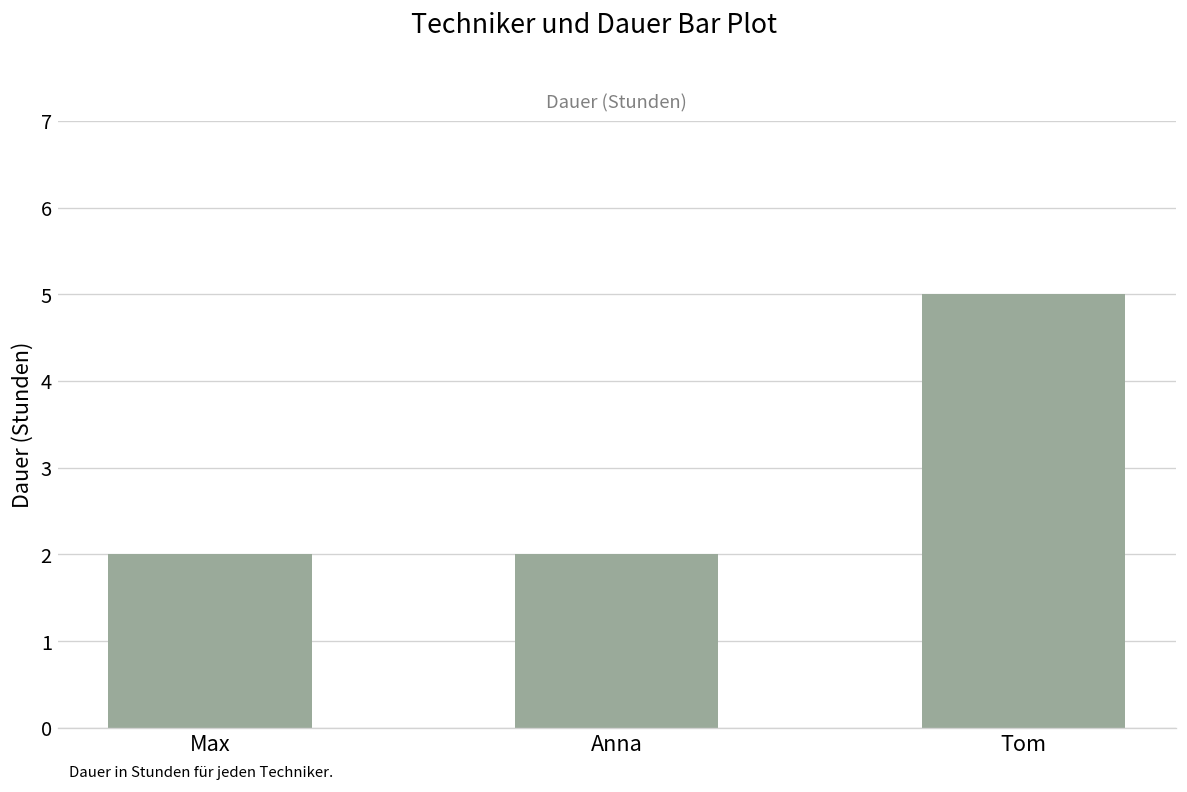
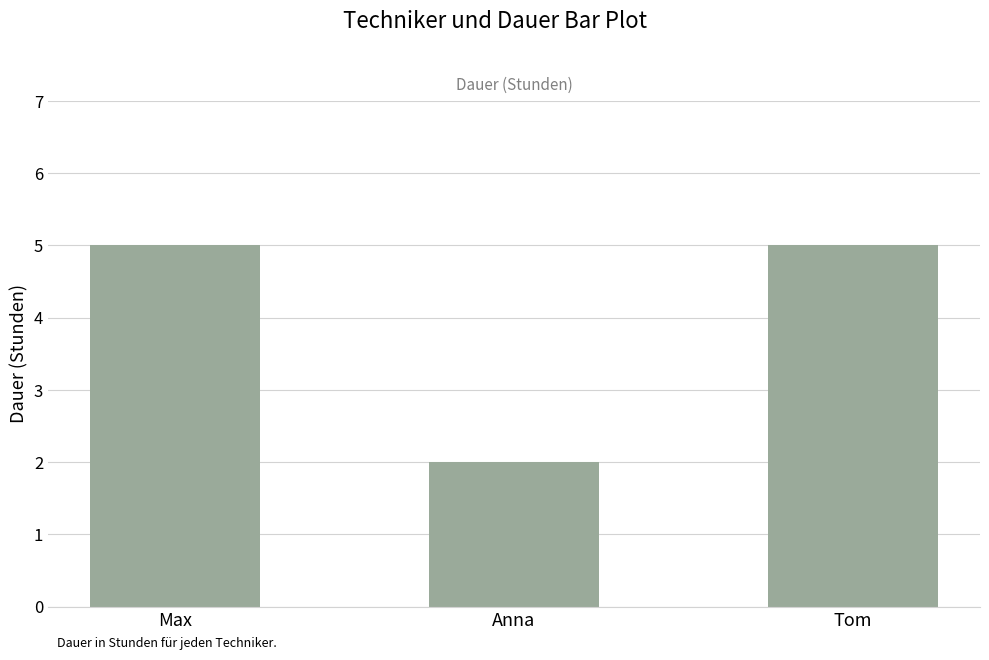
  {
-   "Max": 2,
+   "Max": 5,
    "Anna": 2,
    "Tom": 5
  }
